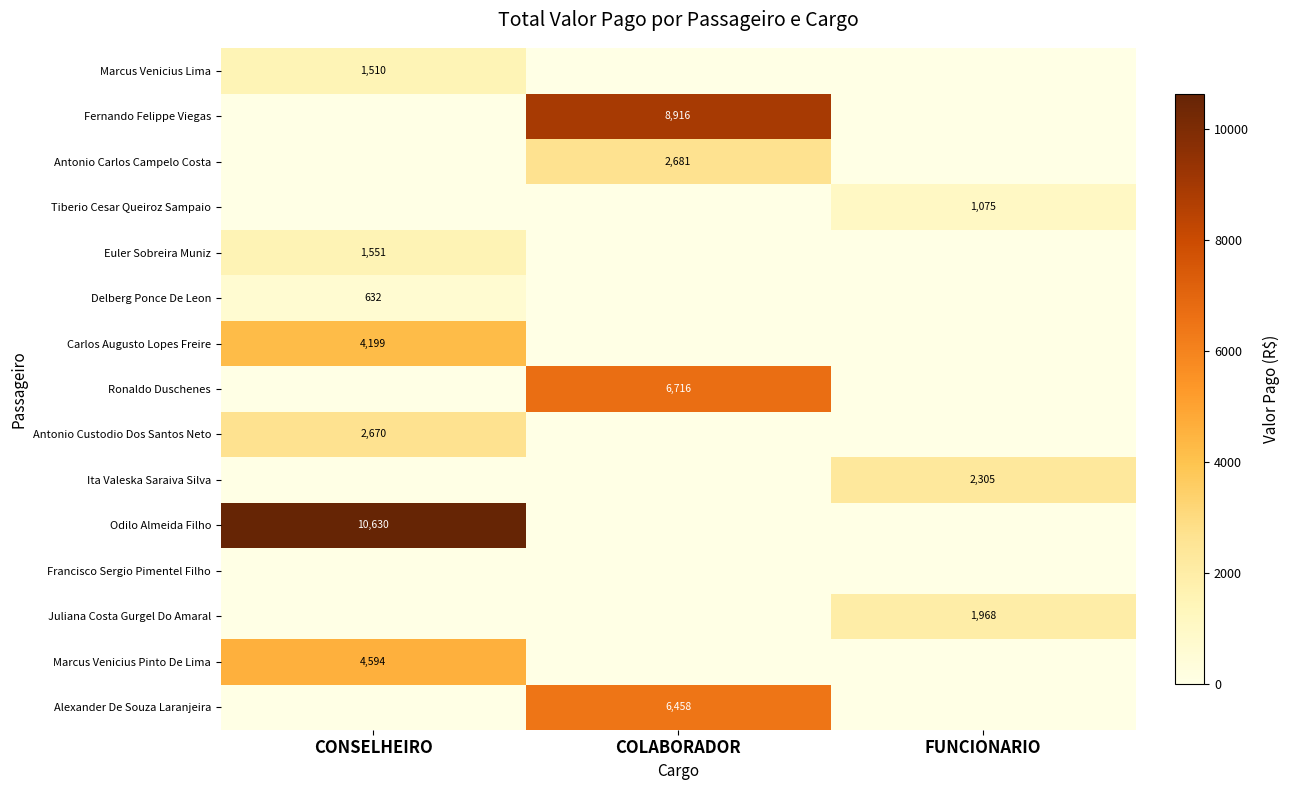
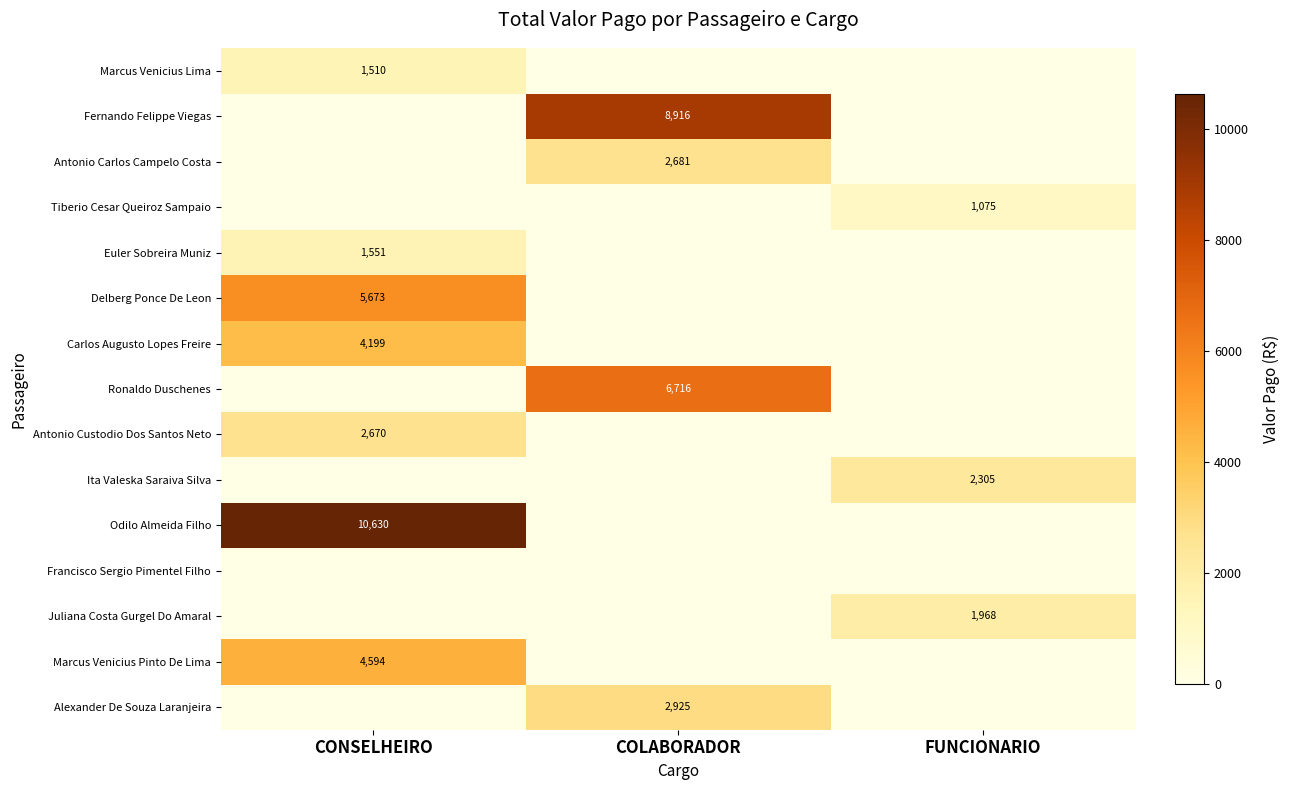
  {
    "Marcus Venicius Lima": {
      "CONSELHEIRO": "1,510"
    },
    "Fernando Felippe Viegas": {
      "COLABORADOR": "8,916"
    },
    "Antonio Carlos Campelo Costa": {
      "COLABORADOR": "2,681"
    },
    "Tiberio Cesar Queiroz Sampaio": {
      "FUNCIONARIO": "1,075"
    },
    "Euler Sobreira Muniz": {
      "CONSELHEIRO": "1,551"
    },
    "Delberg Ponce De Leon": {
-     "CONSELHEIRO": "632"
+     "CONSELHEIRO": "5,673"
    },
    "Carlos Augusto Lopes Freire": {
      "CONSELHEIRO": "4,199"
    },
    "Ronaldo Duschenes": {
      "COLABORADOR": "6,716"
    },
    "Antonio Custodio Dos Santos Neto": {
      "CONSELHEIRO": "2,670"
    },
    "Ita Valeska Saraiva Silva": {
      "FUNCIONARIO": "2,305"
    },
    "Odilo Almeida Filho": {
      "CONSELHEIRO": "10,630"
    },
    "Juliana Costa Gurgel Do Amaral": {
      "FUNCIONARIO": "1,968"
    },
    "Marcus Venicius Pinto De Lima": {
      "CONSELHEIRO": "4,594"
    },
    "Alexander De Souza Laranjeira": {
-     "COLABORADOR": "6,458"
+     "COLABORADOR": "2,925"
    }
  }
